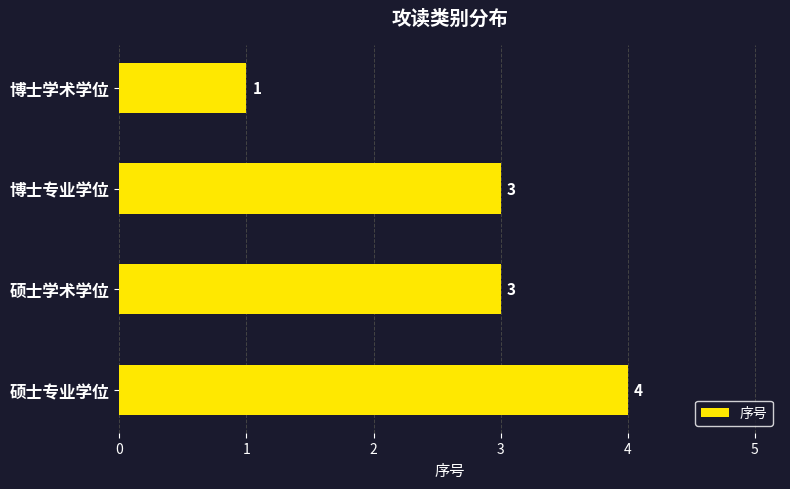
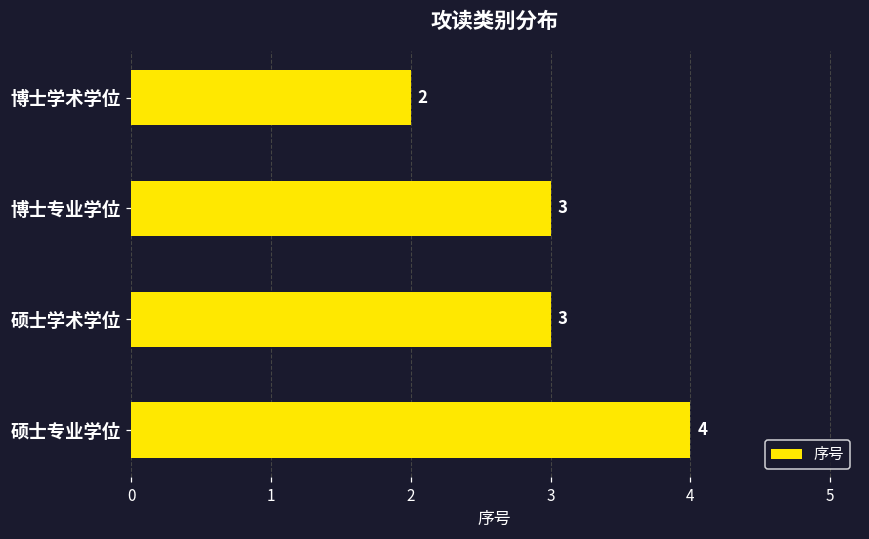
  {
-   "博士学术学位": 1,
+   "博士学术学位": 2,
    "博士专业学位": 3,
    "硕士学术学位": 3,
    "硕士专业学位": 4
  }
